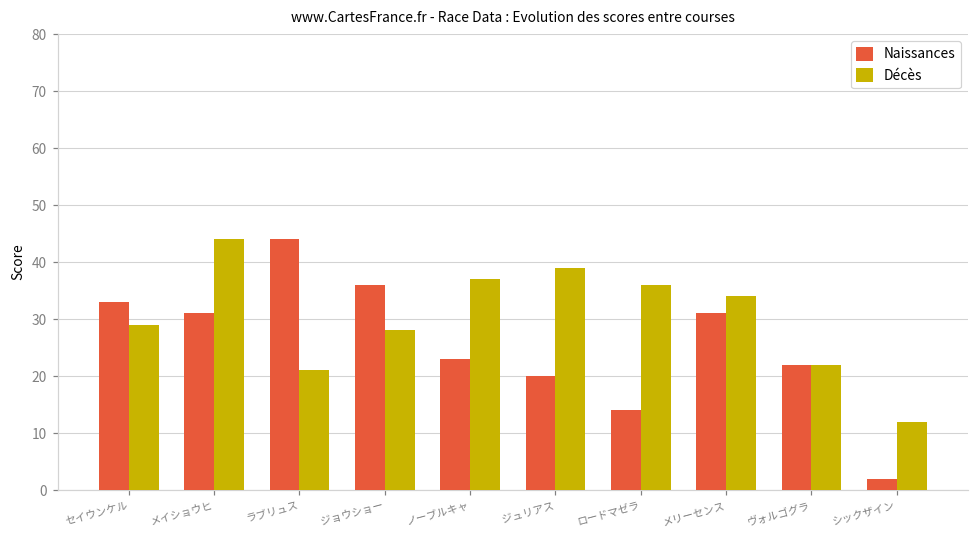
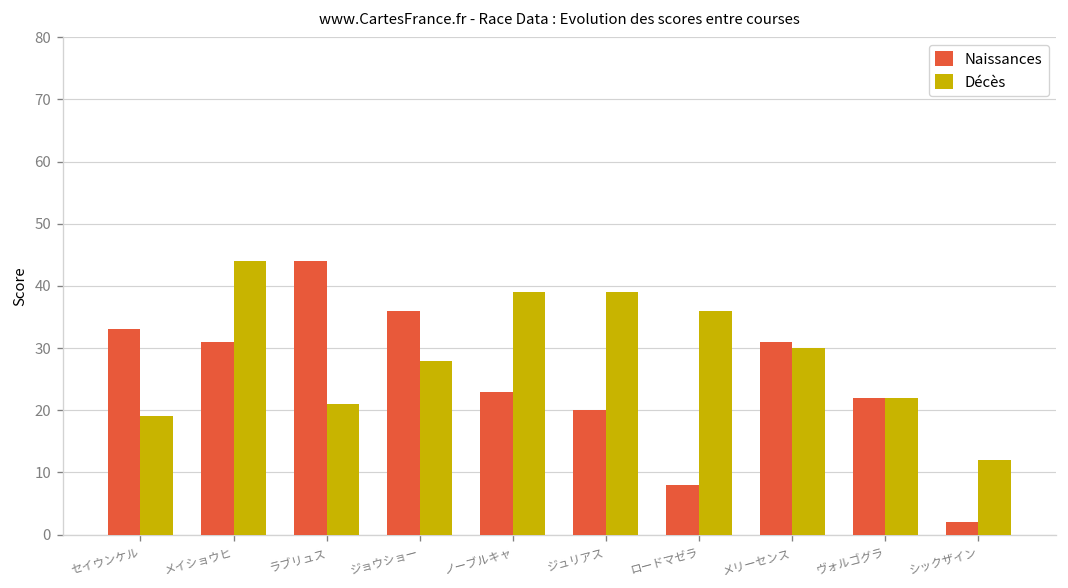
  {
    "Naissances": {
      "セイウンケル": 33,
      "メイショウヒ": 31,
      "ラブリュス": 44,
      "ジョウショー": 36,
      "ノーブルキャ": 23,
      "ジュリアス": 20,
-     "ロードマゼラ": 14,
+     "ロードマゼラ": 8,
      "メリーセンス": 31,
      "ヴォルゴグラ": 22,
      "シックザイン": 2
    },
    "Décès": {
-     "セイウンケル": 29,
+     "セイウンケル": 19,
      "メイショウヒ": 44,
      "ラブリュス": 21,
      "ジョウショー": 28,
-     "ノーブルキャ": 37,
+     "ノーブルキャ": 39,
      "ジュリアス": 39,
      "ロードマゼラ": 36,
-     "メリーセンス": 34,
+     "メリーセンス": 30,
      "ヴォルゴグラ": 22,
      "シックザイン": 12
    }
  }
